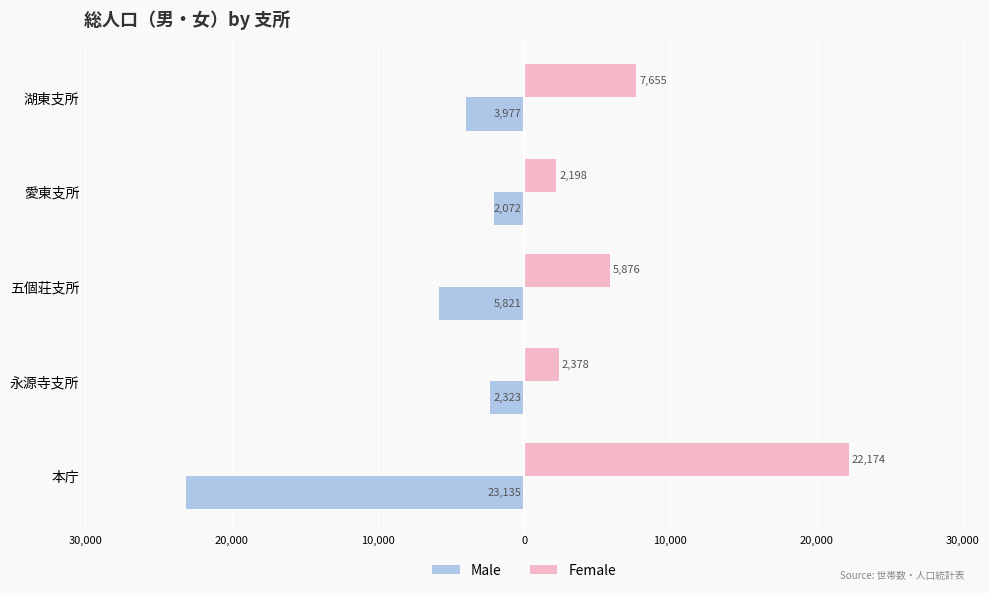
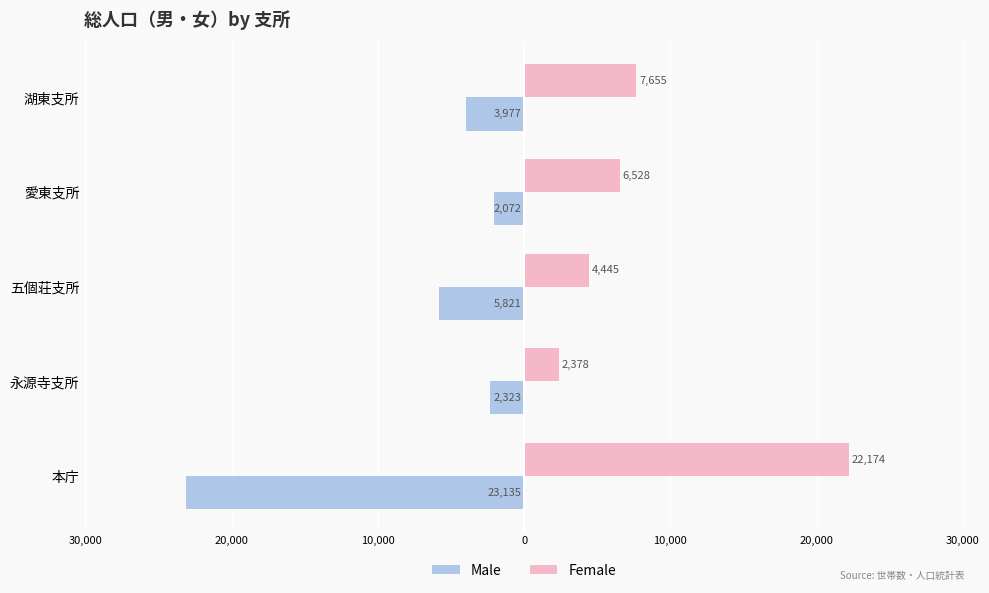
  {
    "Female": {
      "湖東支所": "7,655",
-     "愛東支所": "2,198",
-     "五個荘支所": "5,876",
+     "愛東支所": "6,528",
+     "五個荘支所": "4,445",
      "永源寺支所": "2,378",
      "本庁": "22,174"
    }
  }
